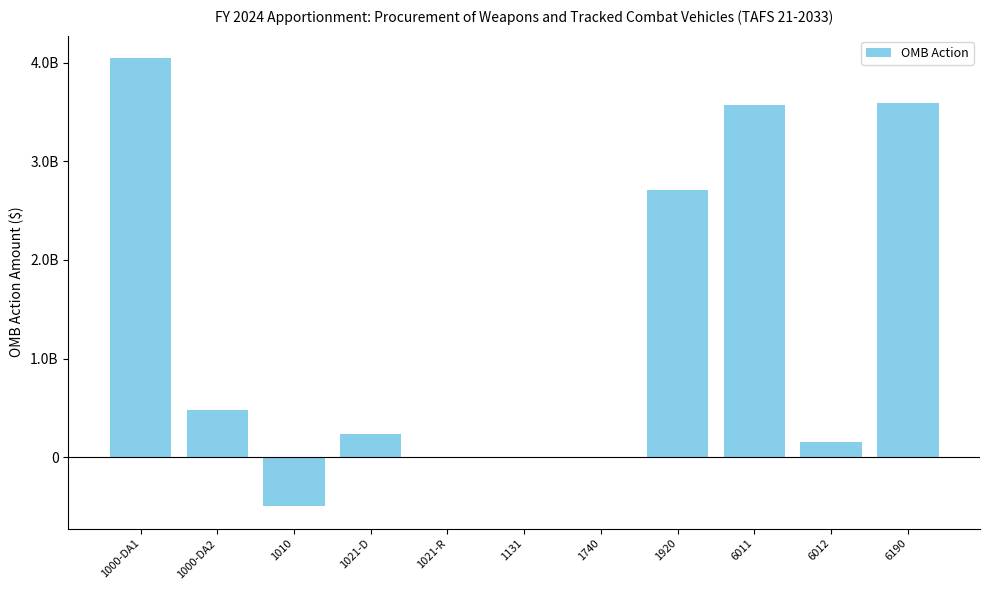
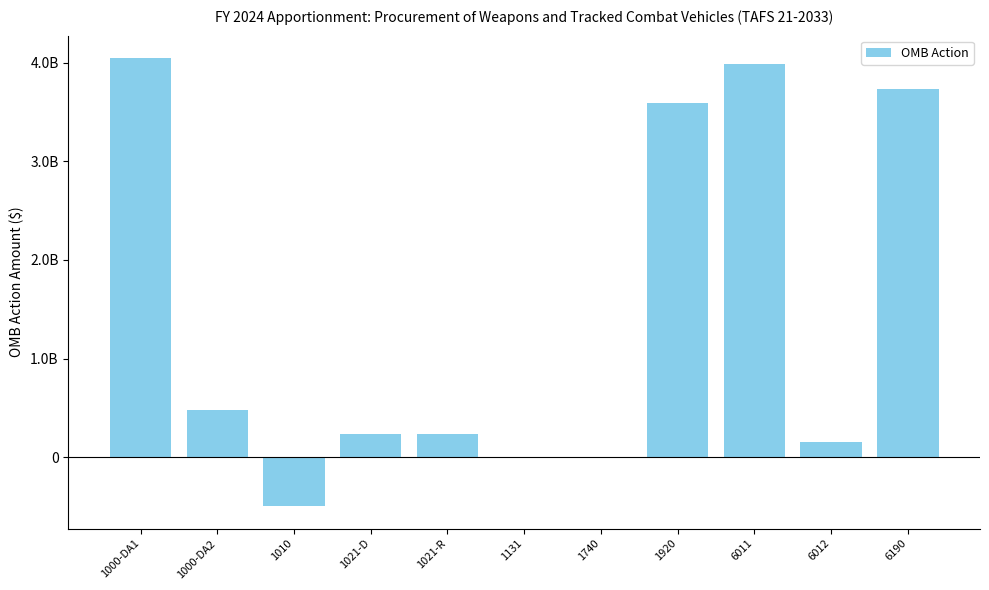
  {
    "1000-DA1": 4000000000,
    "1000-DA2": 500000000,
    "1010": -500000000,
    "1021-D": 200000000,
-   "1021-R": 0,
-   "1920": 2700000000,
-   "6011": 3600000000,
+   "1021-R": 200000000,
+   "1920": 3600000000,
+   "6011": 4000000000,
    "6012": 200000000,
-   "6190": 3600000000
+   "6190": 3700000000
  }
